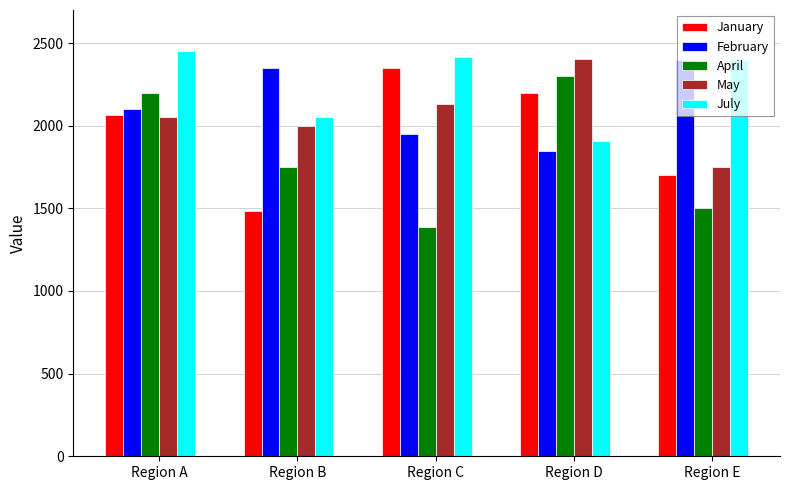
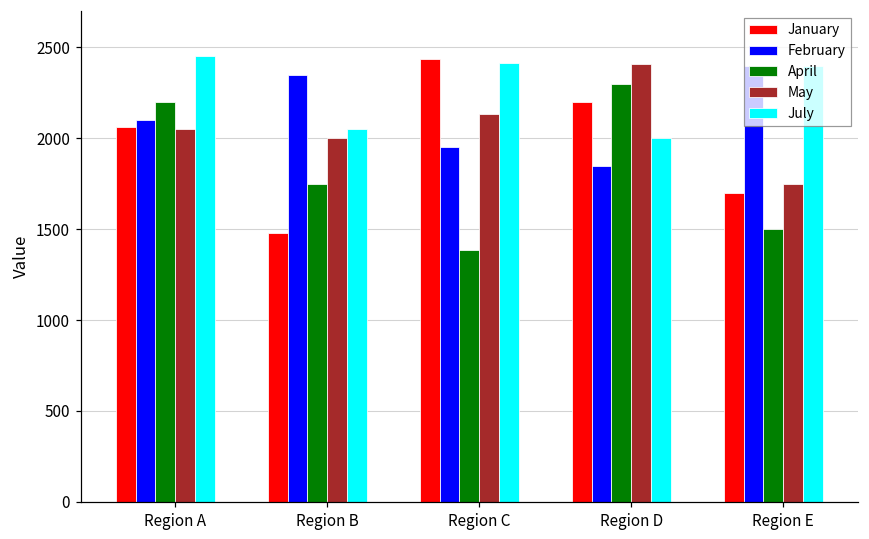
  {
    "January": {
      "Region A": 2060,
      "Region B": 1480,
-     "Region C": 2350,
+     "Region C": 2430,
      "Region D": 2200,
      "Region E": 1700
    },
    "February": {
      "Region A": 2100,
      "Region B": 2350,
      "Region C": 1950,
      "Region D": 1850
    },
    "April": {
      "Region A": 2200,
      "Region B": 1750,
      "Region C": 1390,
      "Region D": 2300,
      "Region E": 1500
    },
    "May": {
      "Region A": 2050,
      "Region B": 2000,
      "Region C": 2130,
      "Region D": 2410,
      "Region E": 1750
    },
    "July": {
      "Region A": 2450,
      "Region B": 2050,
      "Region C": 2410,
-     "Region D": 1910
+     "Region D": 2000
    }
  }
